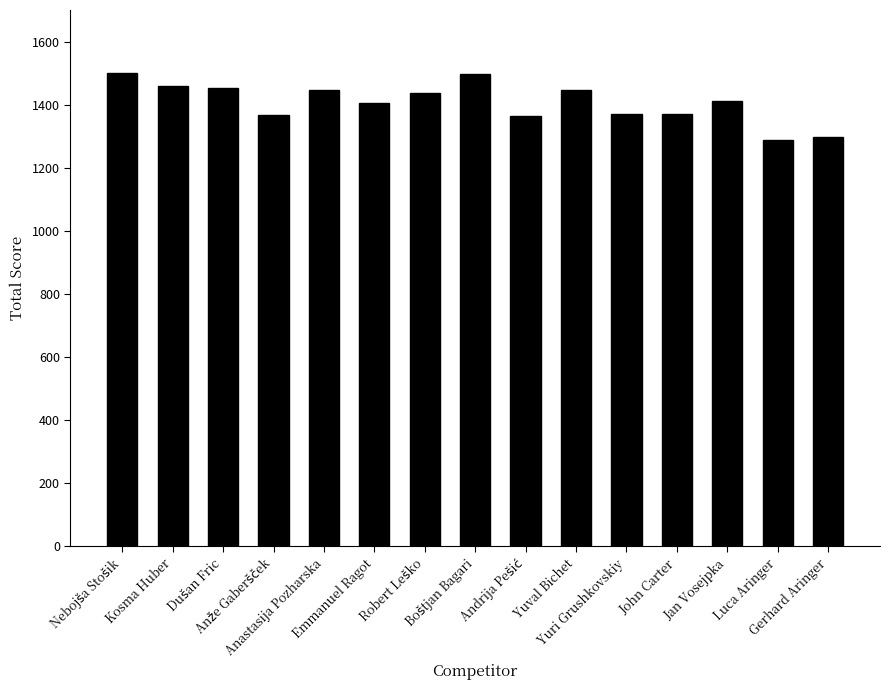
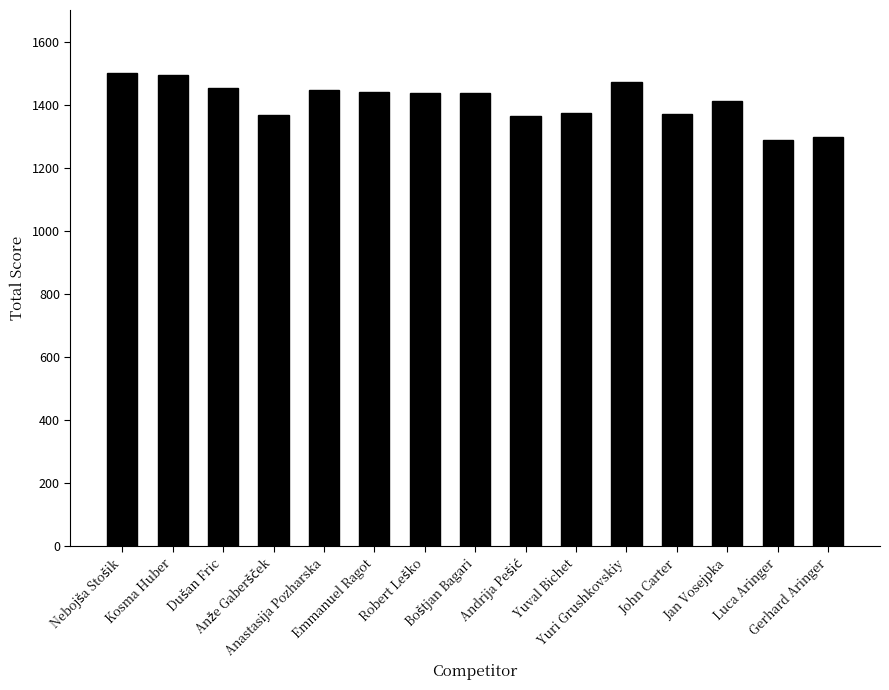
  {
    "Nebojša Stošik": 1500,
-   "Kosma Huber": 1460,
+   "Kosma Huber": 1490,
    "Dušan Fric": 1450,
    "Anže Gaberšček": 1370,
    "Anastasija Pozharska": 1450,
-   "Emmanuel Ragot": 1410,
+   "Emmanuel Ragot": 1440,
    "Robert Leško": 1440,
-   "Boštjan Bagari": 1500,
+   "Boštjan Bagari": 1440,
    "Andrija Pešić": 1360,
-   "Yuval Bichet": 1450,
-   "Yuri Grushkovskiy": 1370,
+   "Yuval Bichet": 1370,
+   "Yuri Grushkovskiy": 1470,
    "John Carter": 1370,
    "Jan Vosejpka": 1410,
    "Luca Aringer": 1290,
    "Gerhard Aringer": 1300
  }
